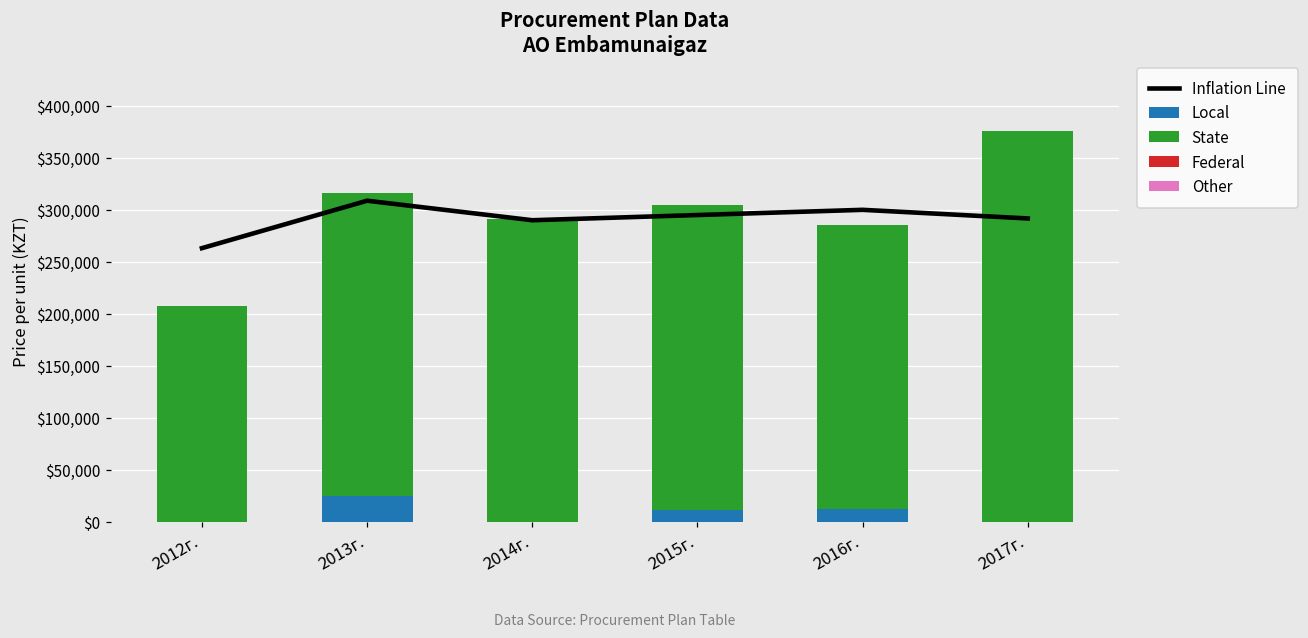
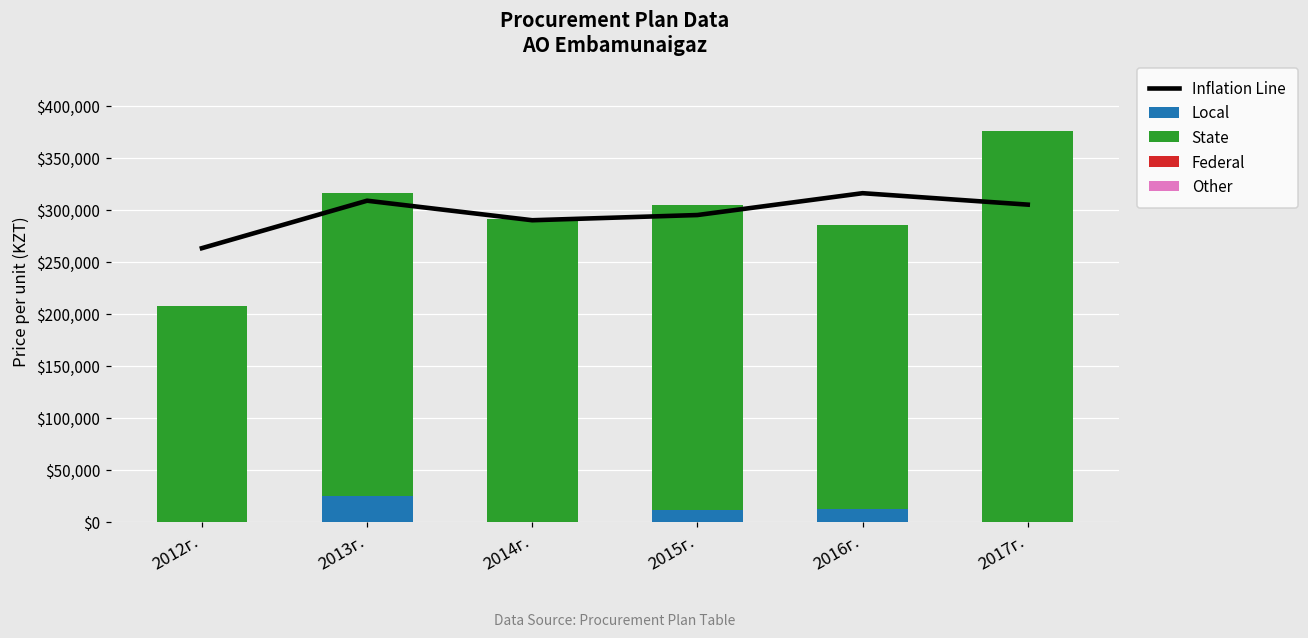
  {
    "Inflation Line": {
      "2012г.": "$260,000",
      "2013г.": "$310,000",
      "2014г.": "$290,000",
      "2015г.": "$300,000",
-     "2016г.": "$300,000",
-     "2017г.": "$290,000"
+     "2016г.": "$320,000",
+     "2017г.": "$310,000"
    },
    "Local": {
      "2012г.": "$0",
      "2013г.": "$30,000",
      "2015г.": "$10,000",
      "2016г.": "$10,000"
    }
  }
